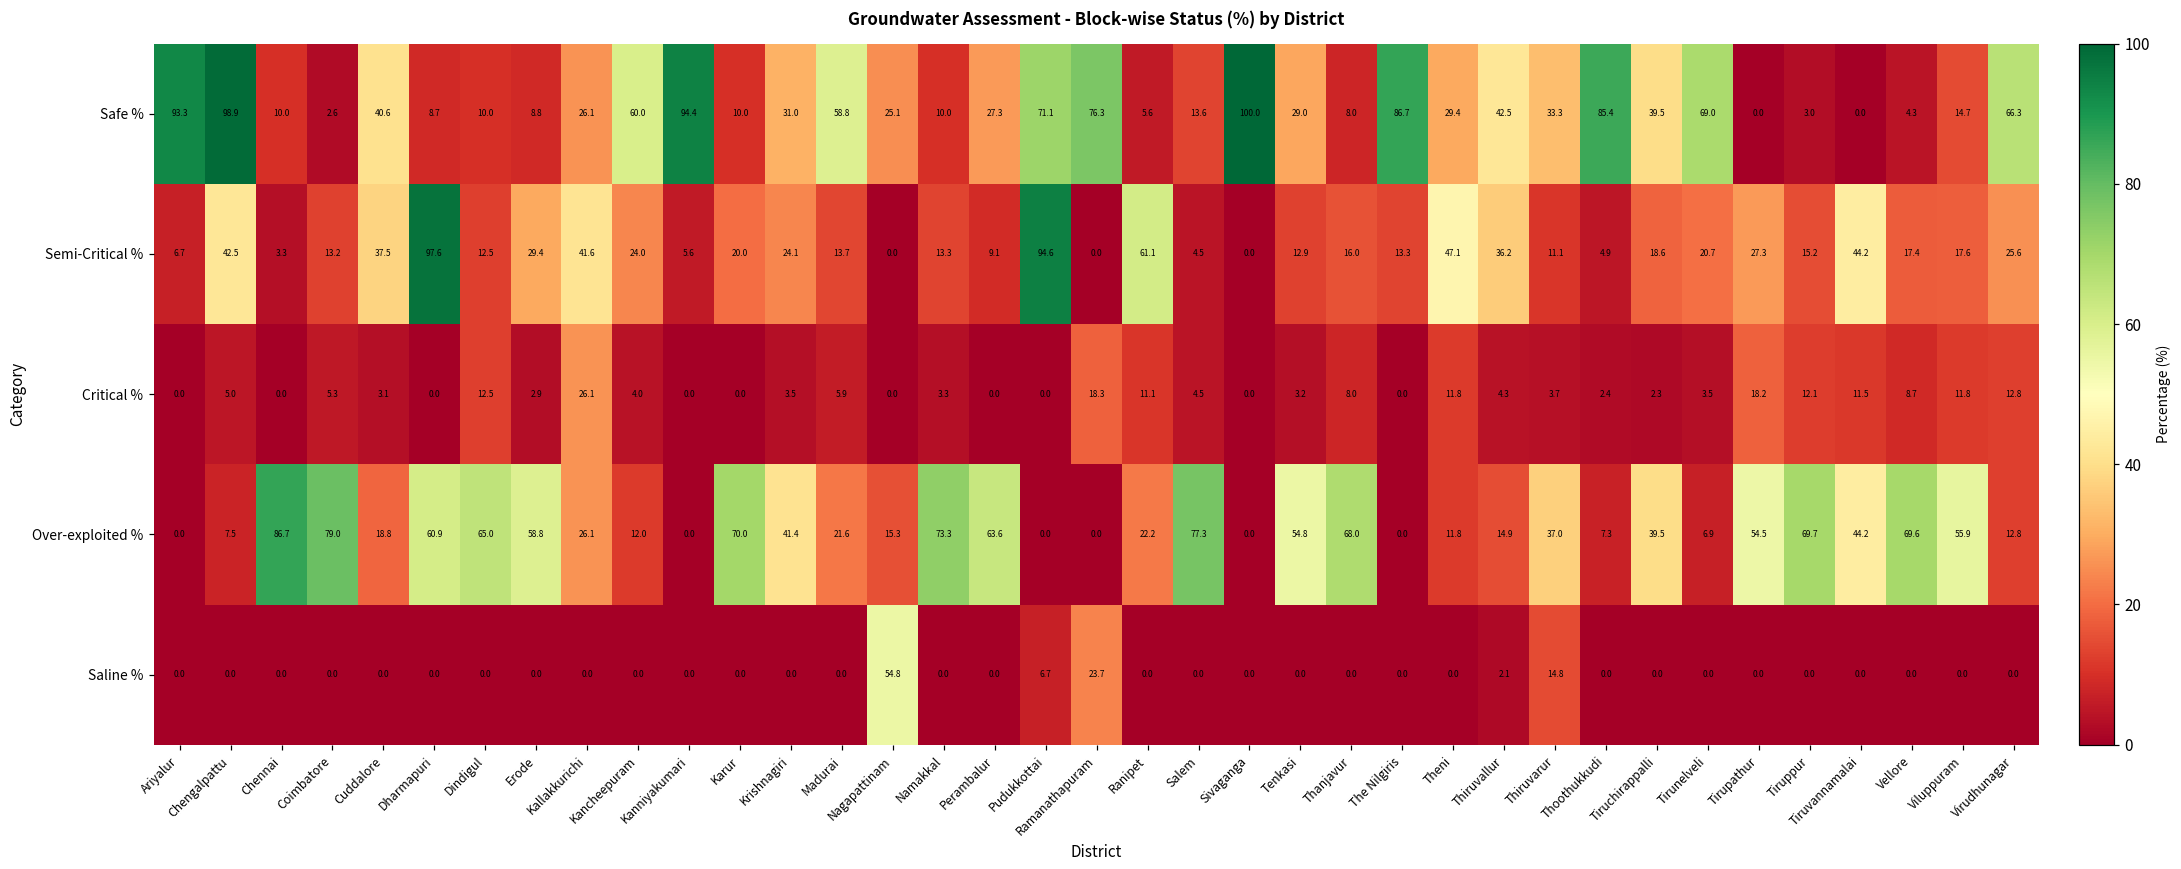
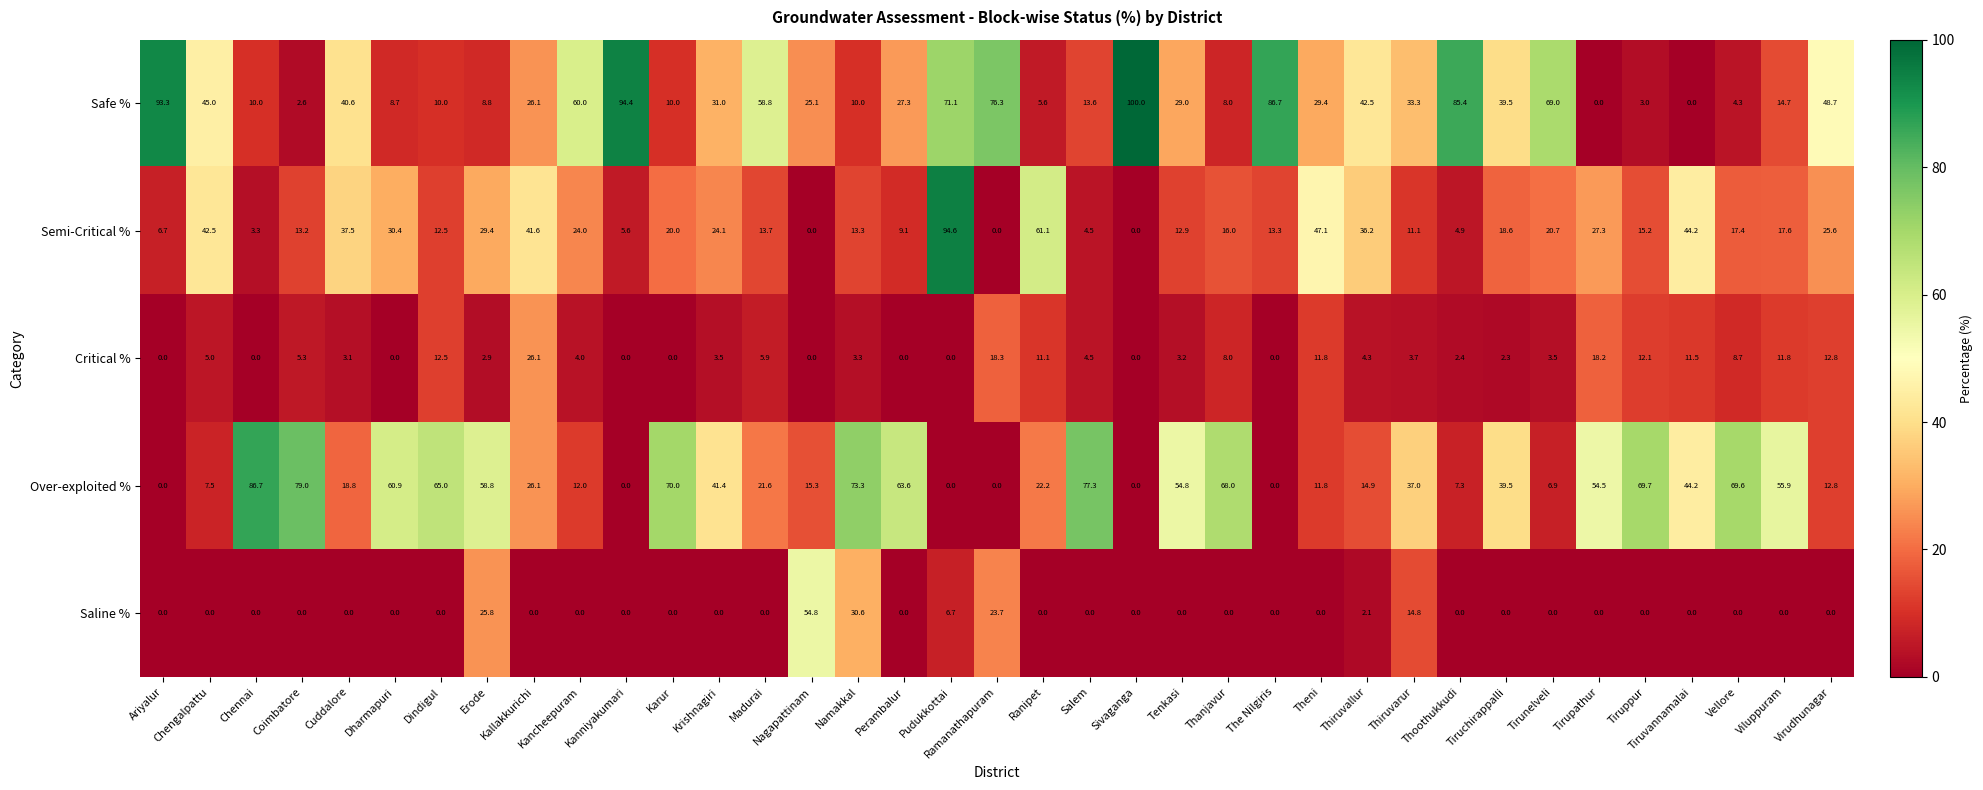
  {
    "Safe %": {
      "Ariyalur": 93.3,
-     "Chengalpattu": 98.9,
+     "Chengalpattu": 45.0,
      "Chennai": 10.0,
      "Coimbatore": 2.6,
      "Cuddalore": 40.6,
      "Dharmapuri": 8.7,
      "Dindigul": 10.0,
      "Erode": 8.8,
      "Kallakkurichi": 26.1,
      "Kancheepuram": 60.0,
      "Kanniyakumari": 94.4,
      "Karur": 10.0,
      "Krishnagiri": 31.0,
      "Madurai": 58.8,
      "Nagapattinam": 25.1,
      "Namakkal": 10.0,
      "Perambalur": 27.3,
      "Pudukkottai": 71.1,
      "Ramanathapuram": 76.3,
      "Ranipet": 5.6,
      "Salem": 13.6,
      "Sivaganga": 100.0,
      "Tenkasi": 29.0,
      "Thanjavur": 8.0,
      "The Nilgiris": 86.7,
      "Theni": 29.4,
      "Thiruvallur": 42.5,
      "Thiruvarur": 33.3,
      "Thoothukkudi": 85.4,
      "Tiruchirappalli": 39.5,
      "Tirunelveli": 69.0,
      "Tirupathur": 0.0,
      "Tiruppur": 3.0,
      "Tiruvannamalai": 0.0,
      "Vellore": 4.3,
      "Viluppuram": 14.7,
-     "Virudhunagar": 66.3
+     "Virudhunagar": 48.7
    },
    "Semi-Critical %": {
      "Ariyalur": 6.7,
      "Chengalpattu": 42.5,
      "Chennai": 3.3,
      "Coimbatore": 13.2,
      "Cuddalore": 37.5,
-     "Dharmapuri": 97.6,
+     "Dharmapuri": 30.4,
      "Dindigul": 12.5,
      "Erode": 29.4,
      "Kallakkurichi": 41.6,
      "Kancheepuram": 24.0,
      "Kanniyakumari": 5.6,
      "Karur": 20.0,
      "Krishnagiri": 24.1,
      "Madurai": 13.7,
      "Nagapattinam": 0.0,
      "Namakkal": 13.3,
      "Perambalur": 9.1,
      "Pudukkottai": 94.6,
      "Ramanathapuram": 0.0,
      "Ranipet": 61.1,
      "Salem": 4.5,
      "Sivaganga": 0.0,
      "Tenkasi": 12.9,
      "Thanjavur": 16.0,
      "The Nilgiris": 13.3,
      "Theni": 47.1,
      "Thiruvallur": 36.2,
      "Thiruvarur": 11.1,
      "Thoothukkudi": 4.9,
      "Tiruchirappalli": 18.6,
      "Tirunelveli": 20.7,
      "Tirupathur": 27.3,
      "Tiruppur": 15.2,
      "Tiruvannamalai": 44.2,
      "Vellore": 17.4,
      "Viluppuram": 17.6,
      "Virudhunagar": 25.6
    },
    "Critical %": {
      "Ariyalur": 0.0,
      "Chengalpattu": 5.0,
      "Chennai": 0.0,
      "Coimbatore": 5.3,
      "Cuddalore": 3.1,
      "Dharmapuri": 0.0,
      "Dindigul": 12.5,
      "Erode": 2.9,
      "Kallakkurichi": 26.1,
      "Kancheepuram": 4.0,
      "Kanniyakumari": 0.0,
      "Karur": 0.0,
      "Krishnagiri": 3.5,
      "Madurai": 5.9,
      "Nagapattinam": 0.0,
      "Namakkal": 3.3,
      "Perambalur": 0.0,
      "Pudukkottai": 0.0,
      "Ramanathapuram": 18.3,
      "Ranipet": 11.1,
      "Salem": 4.5,
      "Sivaganga": 0.0,
      "Tenkasi": 3.2,
      "Thanjavur": 8.0,
      "The Nilgiris": 0.0,
      "Theni": 11.8,
      "Thiruvallur": 4.3,
      "Thiruvarur": 3.7,
      "Thoothukkudi": 2.4,
      "Tiruchirappalli": 2.3,
      "Tirunelveli": 3.5,
      "Tirupathur": 18.2,
      "Tiruppur": 12.1,
      "Tiruvannamalai": 11.5,
      "Vellore": 8.7,
      "Viluppuram": 11.8,
      "Virudhunagar": 12.8
    },
    "Over-exploited %": {
      "Ariyalur": 0.0,
      "Chengalpattu": 7.5,
      "Chennai": 86.7,
      "Coimbatore": 79.0,
      "Cuddalore": 18.8,
      "Dharmapuri": 60.9,
      "Dindigul": 65.0,
      "Erode": 58.8,
      "Kallakkurichi": 26.1,
      "Kancheepuram": 12.0,
      "Kanniyakumari": 0.0,
      "Karur": 70.0,
      "Krishnagiri": 41.4,
      "Madurai": 21.6,
      "Nagapattinam": 15.3,
      "Namakkal": 73.3,
      "Perambalur": 63.6,
      "Pudukkottai": 0.0,
      "Ramanathapuram": 0.0,
      "Ranipet": 22.2,
      "Salem": 77.3,
      "Sivaganga": 0.0,
      "Tenkasi": 54.8,
      "Thanjavur": 68.0,
      "The Nilgiris": 0.0,
      "Theni": 11.8,
      "Thiruvallur": 14.9,
      "Thiruvarur": 37.0,
      "Thoothukkudi": 7.3,
      "Tiruchirappalli": 39.5,
      "Tirunelveli": 6.9,
      "Tirupathur": 54.5,
      "Tiruppur": 69.7,
      "Tiruvannamalai": 44.2,
      "Vellore": 69.6,
      "Viluppuram": 55.9,
      "Virudhunagar": 12.8
    },
    "Saline %": {
      "Ariyalur": 0.0,
      "Chengalpattu": 0.0,
      "Chennai": 0.0,
      "Coimbatore": 0.0,
      "Cuddalore": 0.0,
      "Dharmapuri": 0.0,
      "Dindigul": 0.0,
-     "Erode": 0.0,
+     "Erode": 25.8,
      "Kallakkurichi": 0.0,
      "Kancheepuram": 0.0,
      "Kanniyakumari": 0.0,
      "Karur": 0.0,
      "Krishnagiri": 0.0,
      "Madurai": 0.0,
      "Nagapattinam": 54.8,
-     "Namakkal": 0.0,
+     "Namakkal": 30.6,
      "Perambalur": 0.0,
      "Pudukkottai": 6.7,
      "Ramanathapuram": 23.7,
      "Ranipet": 0.0,
      "Salem": 0.0,
      "Sivaganga": 0.0,
      "Tenkasi": 0.0,
      "Thanjavur": 0.0,
      "The Nilgiris": 0.0,
      "Theni": 0.0,
      "Thiruvallur": 2.1,
      "Thiruvarur": 14.8,
      "Thoothukkudi": 0.0,
      "Tiruchirappalli": 0.0,
      "Tirunelveli": 0.0,
      "Tirupathur": 0.0,
      "Tiruppur": 0.0,
      "Tiruvannamalai": 0.0,
      "Vellore": 0.0,
      "Viluppuram": 0.0,
      "Virudhunagar": 0.0
    }
  }
